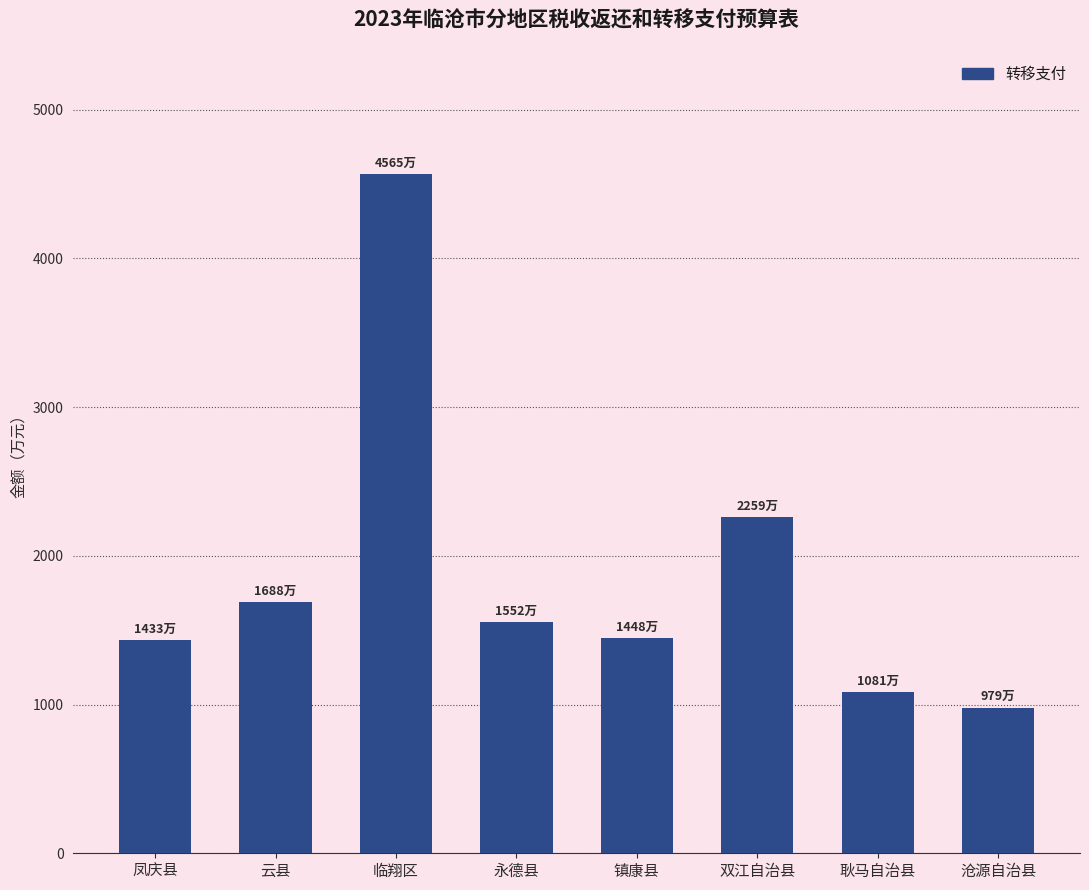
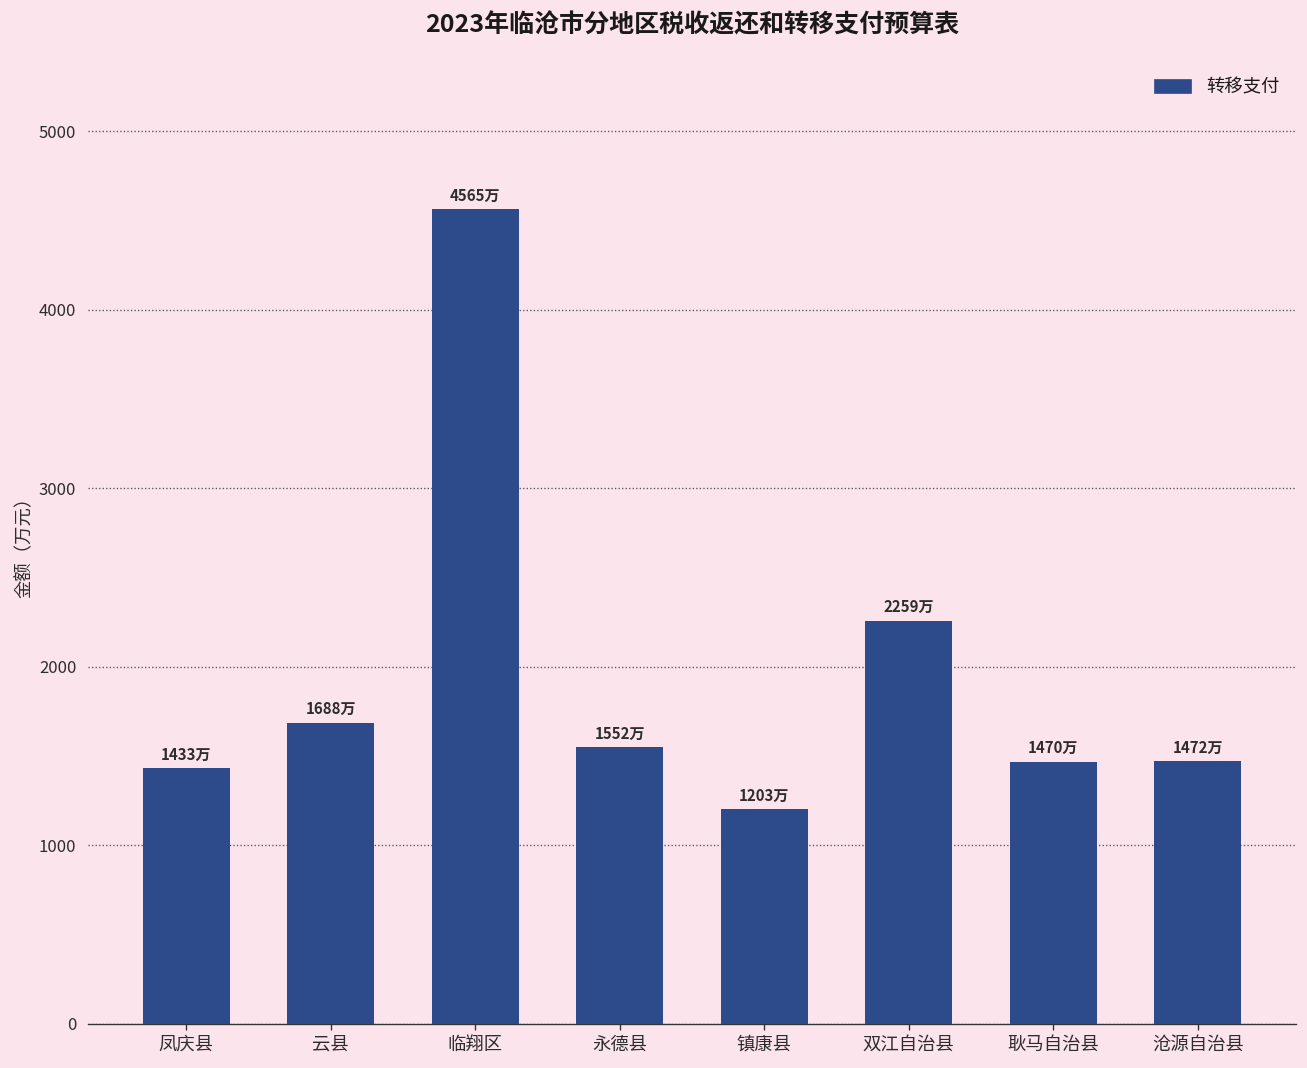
  {
    "凤庆县": "1433万",
    "云县": "1688万",
    "临翔区": "4565万",
    "永德县": "1552万",
-   "镇康县": "1448万",
+   "镇康县": "1203万",
    "双江自治县": "2259万",
-   "耿马自治县": "1081万",
-   "沧源自治县": "979万"
+   "耿马自治县": "1470万",
+   "沧源自治县": "1472万"
  }
